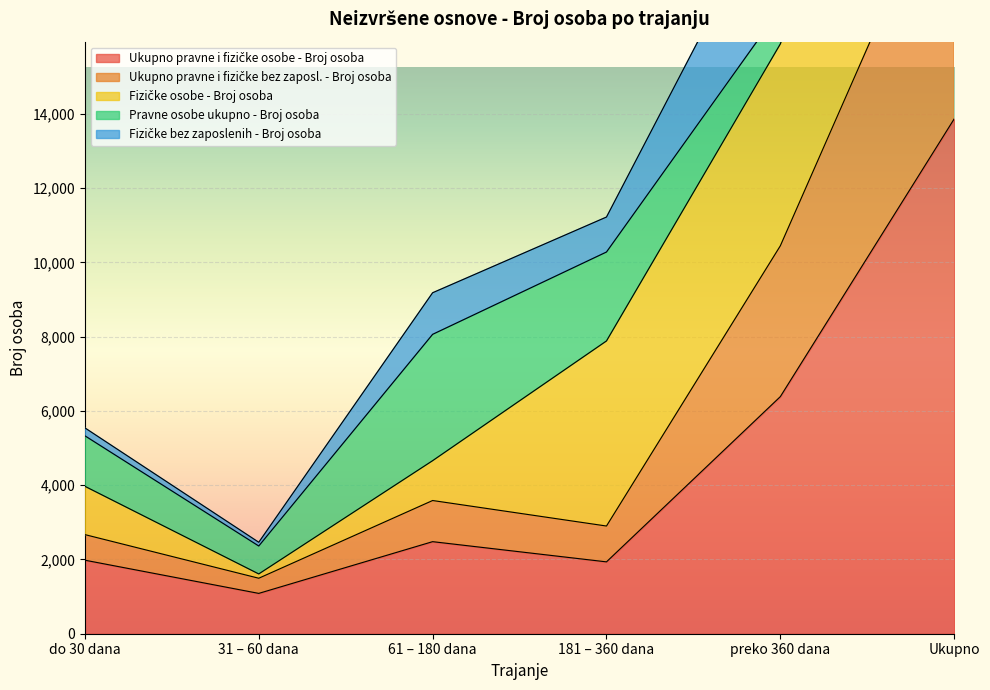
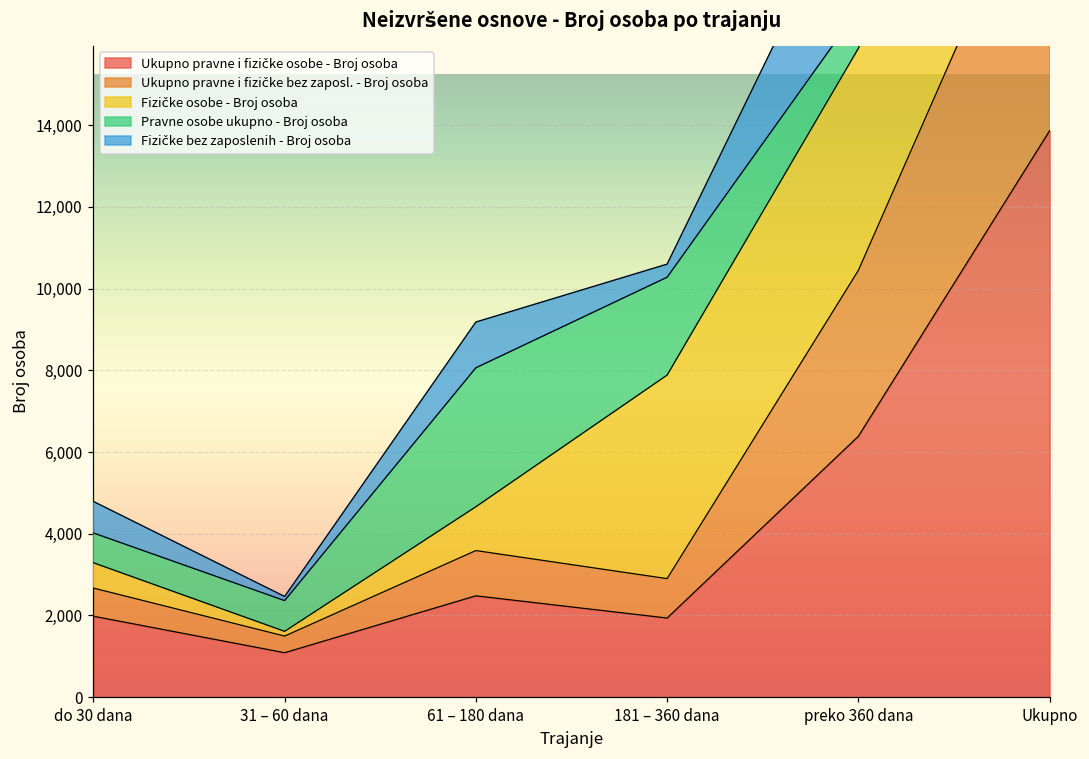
  {
    "Fizičke osobe - Broj osoba": {
-     "do 30 dana": "1,300",
+     "do 30 dana": "600",
      "31 – 60 dana": "100",
      "61 – 180 dana": "1,100",
      "181 – 360 dana": "5,000",
      "preko 360 dana": "5,400"
    },
    "Pravne osobe ukupno - Broj osoba": {
-     "do 30 dana": "1,400",
+     "do 30 dana": "700",
      "31 – 60 dana": "800",
      "61 – 180 dana": "3,400",
      "181 – 360 dana": "2,400"
    },
    "Fizičke bez zaposlenih - Broj osoba": {
-     "do 30 dana": "200",
+     "do 30 dana": "800",
      "31 – 60 dana": "100",
      "61 – 180 dana": "1,100",
-     "181 – 360 dana": "900"
+     "181 – 360 dana": "300"
    }
  }
